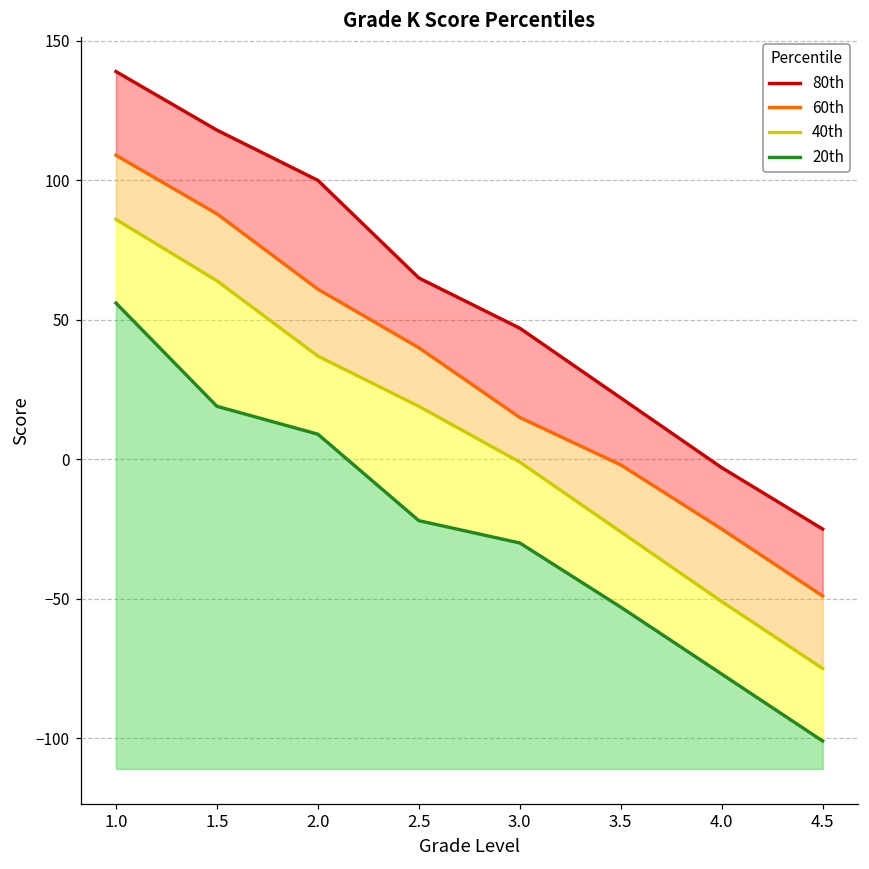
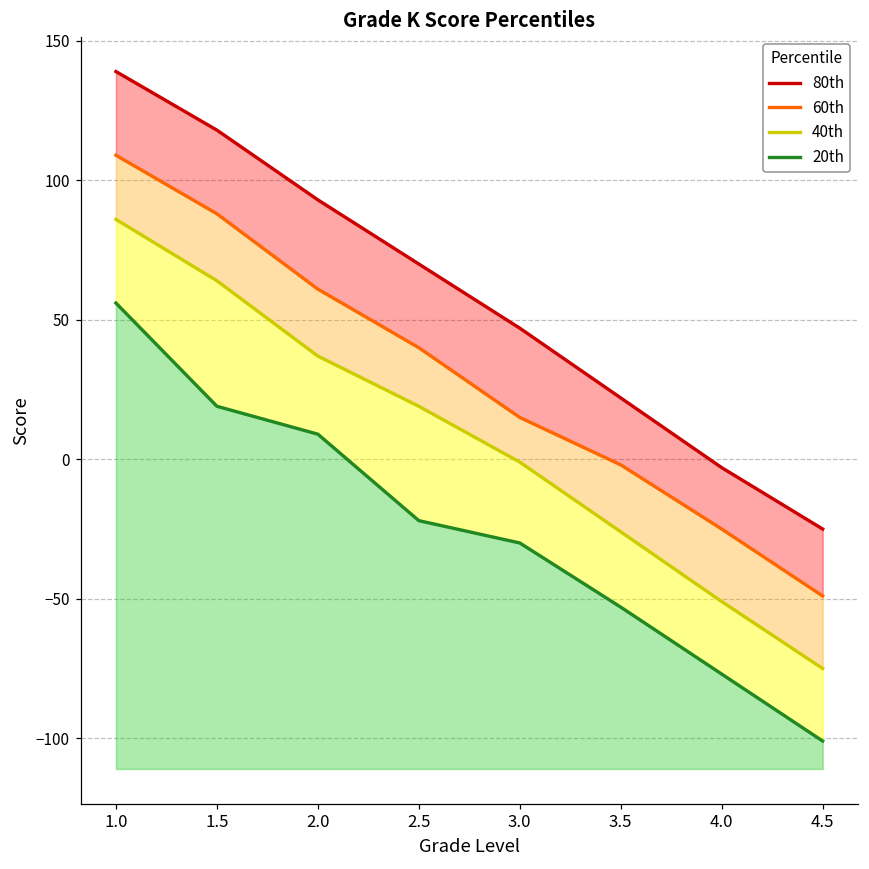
  {
    "80th": {
      "1.0": 139,
      "1.5": 118,
-     "2.0": 100,
-     "2.5": 65,
+     "2.0": 93,
+     "2.5": 70,
      "3.0": 47,
      "3.5": 22,
      "4.0": -3,
      "4.5": -25
    },
    "60th": {
      "1.0": 109,
      "1.5": 88,
      "2.0": 61,
      "2.5": 40,
      "3.0": 15,
      "3.5": -2,
      "4.0": -25,
      "4.5": -49
    },
    "40th": {
      "1.0": 86,
      "1.5": 64,
      "2.0": 37,
      "2.5": 19,
      "3.0": -1,
      "3.5": -26,
      "4.0": -51,
      "4.5": -75
    },
    "20th": {
      "1.0": 56,
      "1.5": 19,
      "2.0": 9,
      "2.5": -22,
      "3.0": -30,
      "3.5": -53,
      "4.0": -77,
      "4.5": -101
    }
  }
